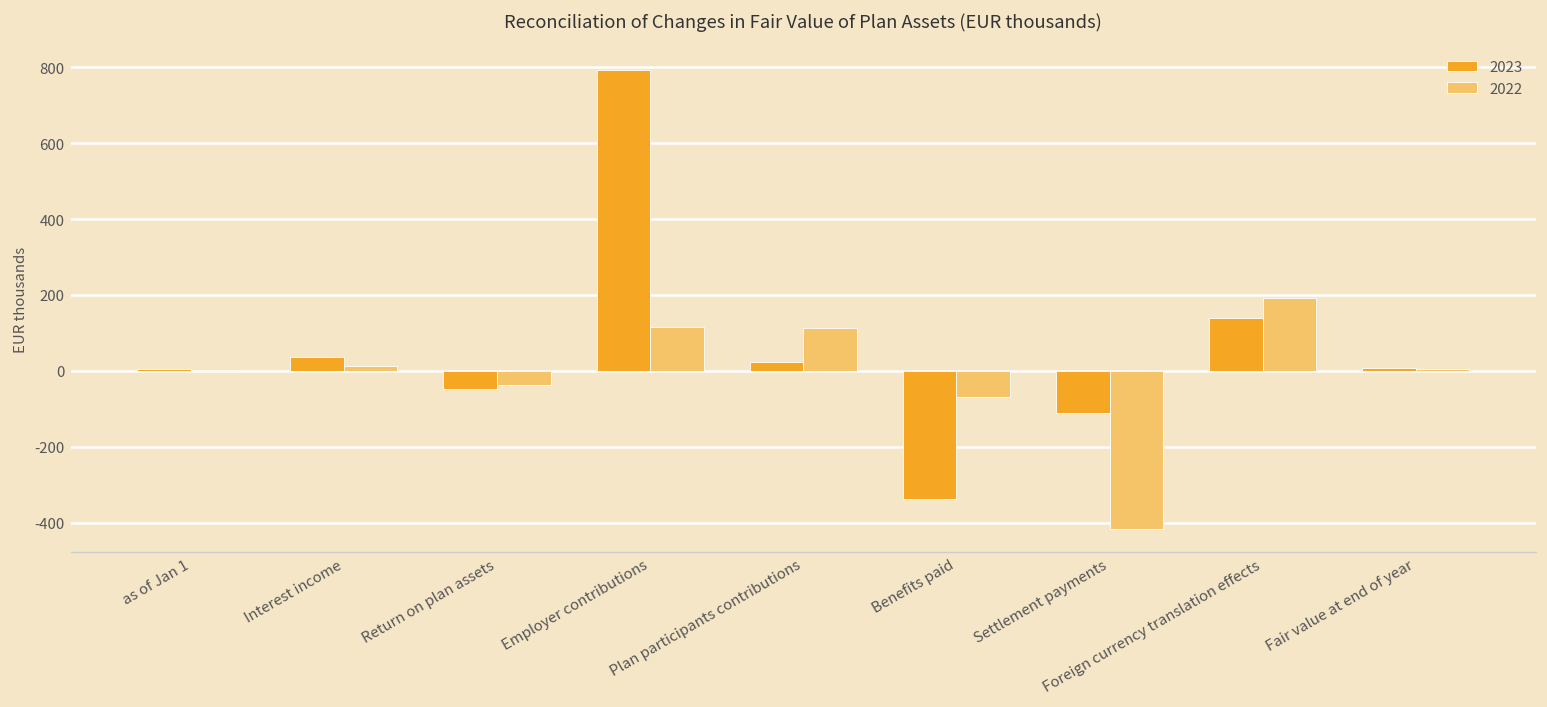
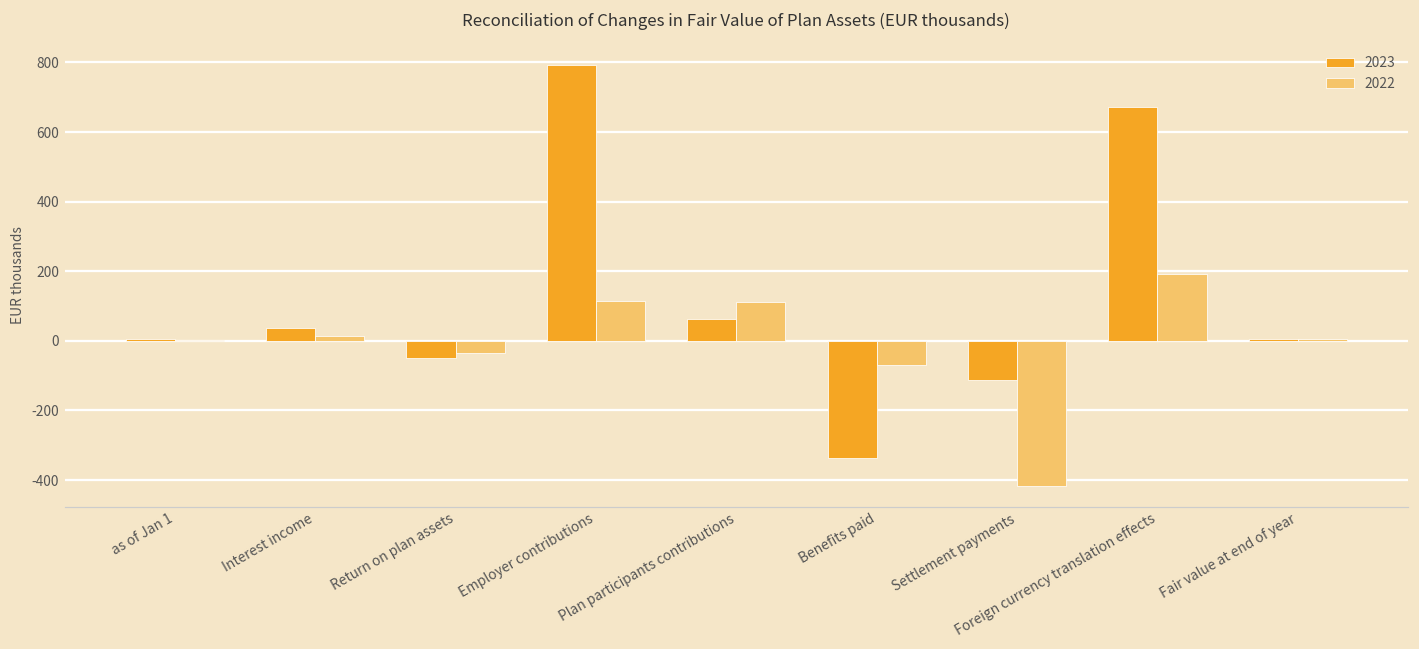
  {
    "2023": {
      "Interest income": 40,
      "Return on plan assets": -50,
      "Employer contributions": 790,
-     "Plan participants contributions": 20,
+     "Plan participants contributions": 60,
      "Benefits paid": -340,
      "Settlement payments": -110,
-     "Foreign currency translation effects": 140
+     "Foreign currency translation effects": 670
    },
    "2022": {
      "Interest income": 10,
      "Return on plan assets": -40,
      "Employer contributions": 120,
      "Plan participants contributions": 110,
      "Benefits paid": -70,
      "Settlement payments": -420,
      "Foreign currency translation effects": 190
    }
  }
